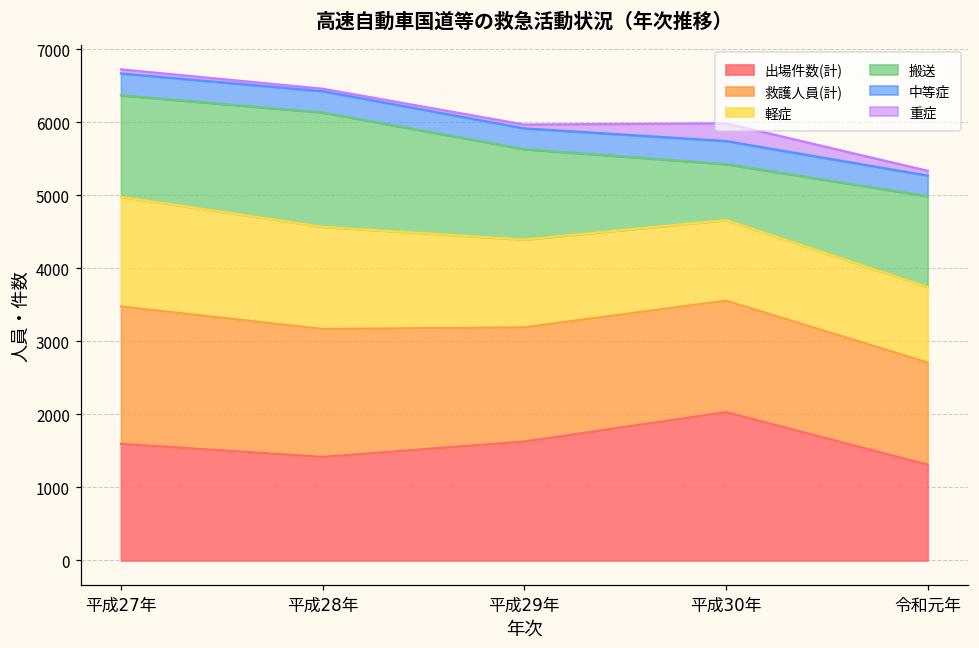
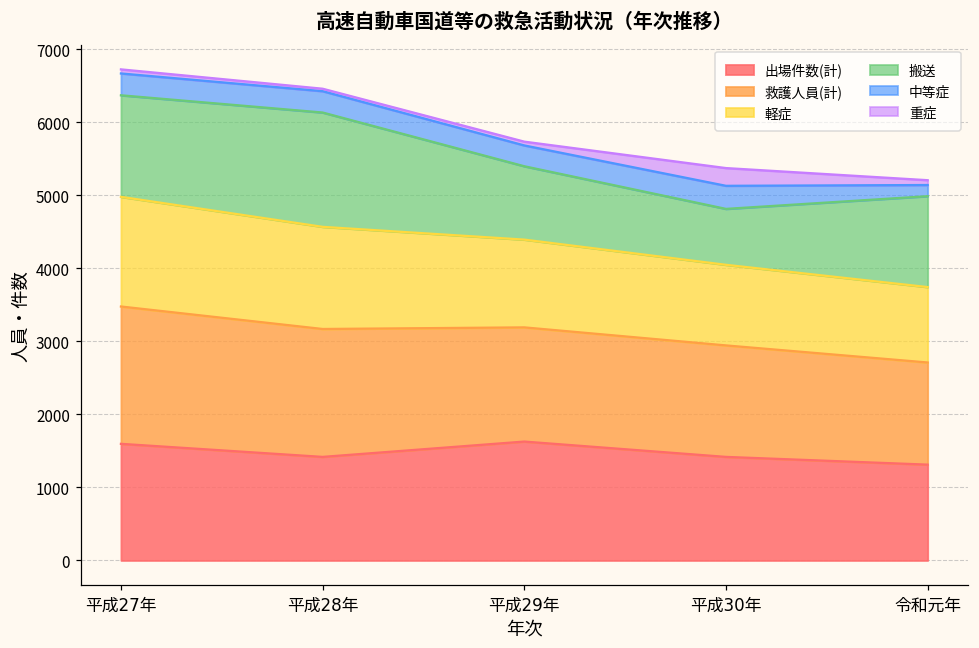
  {
    "出場件数(計)": {
      "平成27年": 1600,
      "平成28年": 1400,
      "平成29年": 1600,
-     "平成30年": 2000,
+     "平成30年": 1400,
      "令和元年": 1300
    },
    "搬送": {
      "平成27年": 1400,
      "平成28年": 1600,
-     "平成29年": 1200,
+     "平成29年": 1000,
      "平成30年": 800,
      "令和元年": 1200
    },
    "中等症": {
      "平成27年": 300,
      "平成29年": 300,
      "平成30年": 300,
-     "令和元年": 300
+     "令和元年": 200
    },
    "重症": {
      "平成27年": 100,
      "平成29年": 100,
      "令和元年": 100
    }
  }
